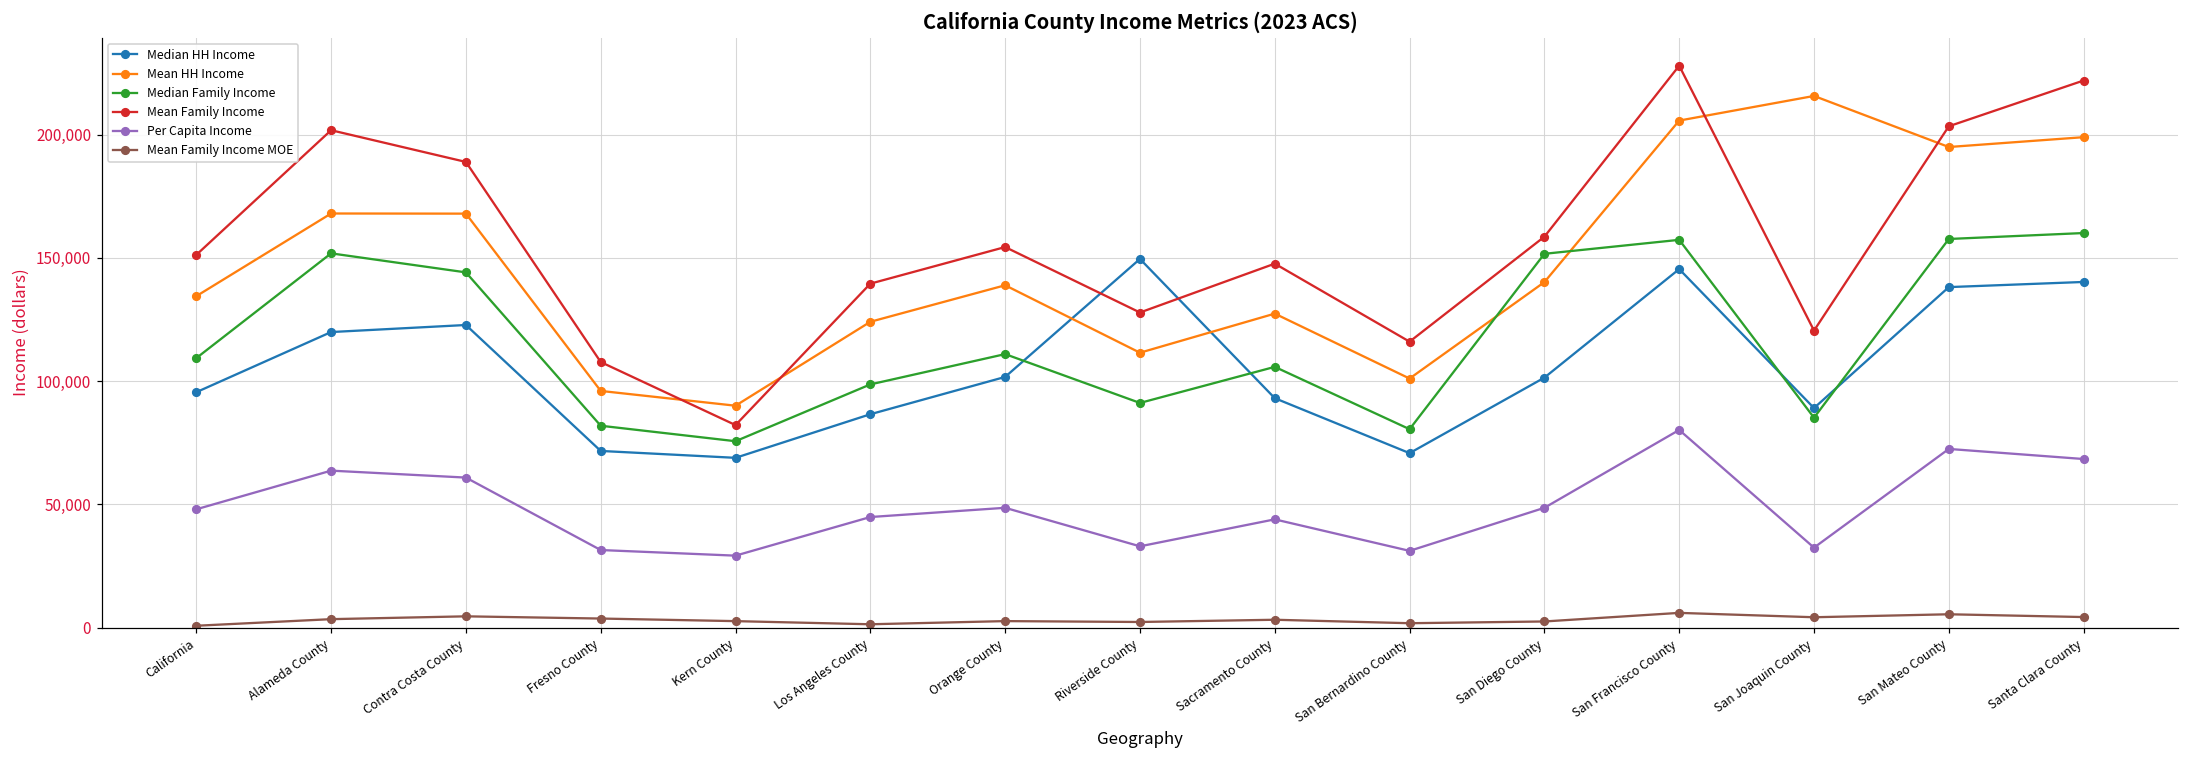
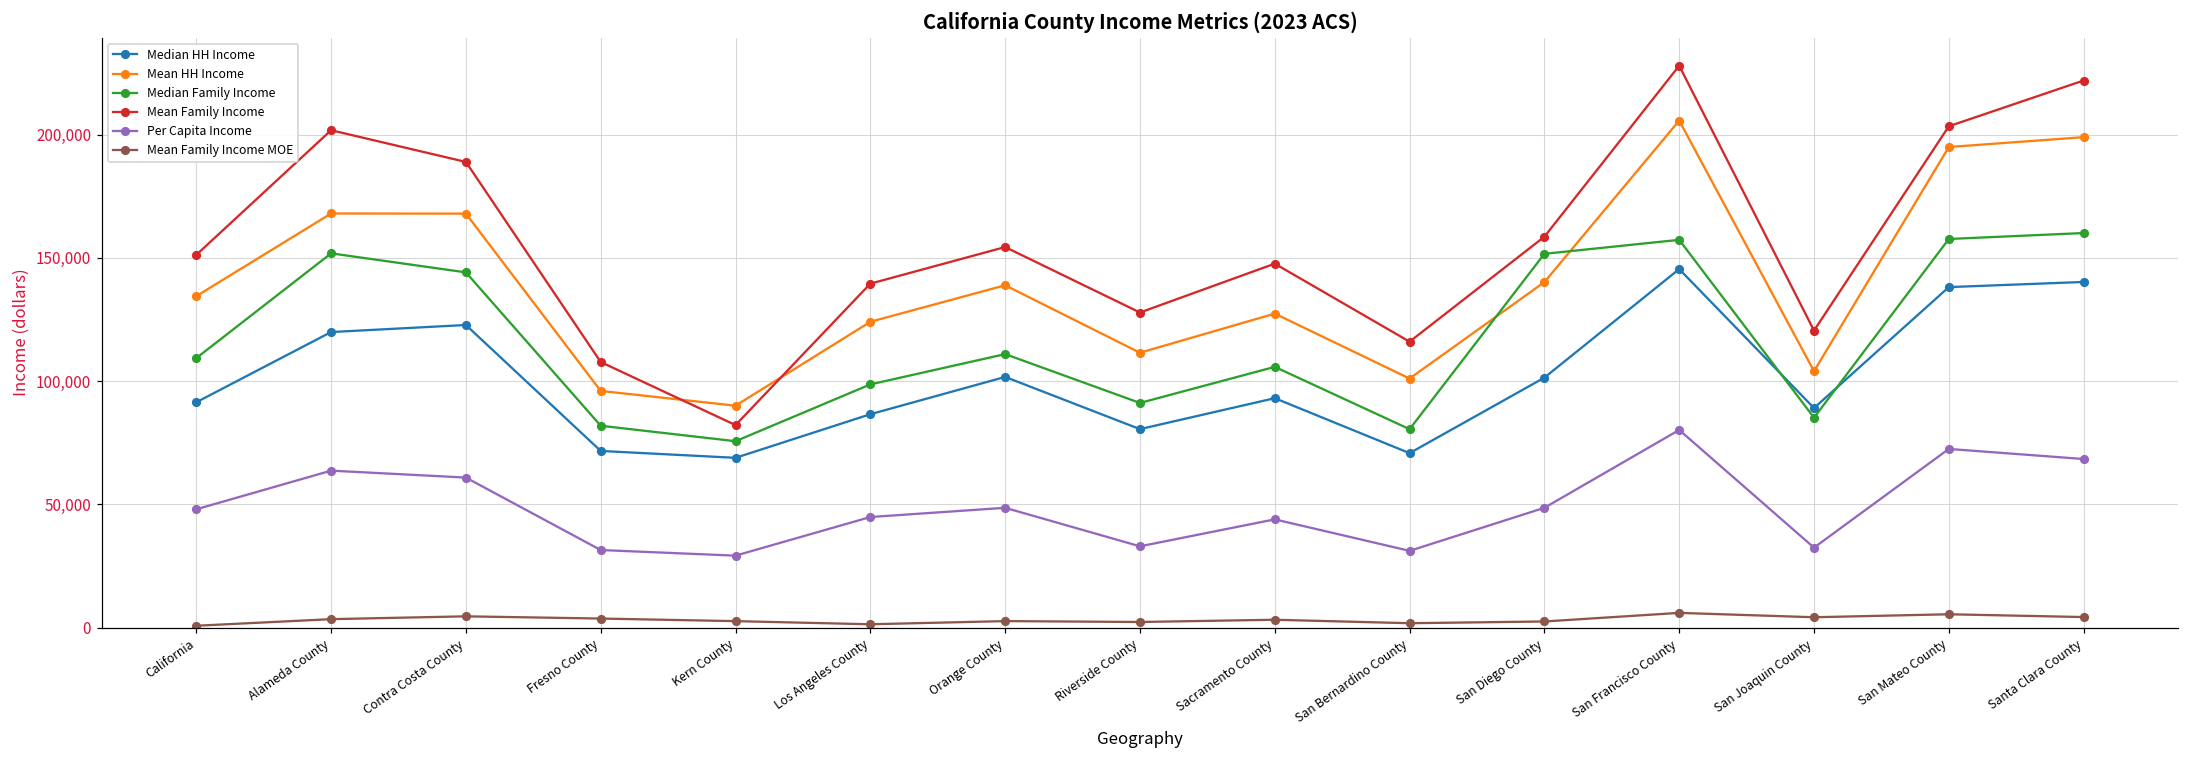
  {
    "Median HH Income": {
-     "California": "96,000",
+     "California": "91,000",
      "Alameda County": "120,000",
      "Contra Costa County": "123,000",
      "Fresno County": "72,000",
      "Kern County": "69,000",
      "Los Angeles County": "87,000",
      "Orange County": "102,000",
-     "Riverside County": "150,000",
+     "Riverside County": "81,000",
      "Sacramento County": "93,000",
      "San Bernardino County": "71,000",
      "San Diego County": "101,000",
      "San Francisco County": "145,000",
      "San Joaquin County": "89,000",
      "San Mateo County": "138,000",
      "Santa Clara County": "140,000"
    },
    "Mean HH Income": {
      "California": "134,000",
      "Alameda County": "168,000",
      "Contra Costa County": "168,000",
      "Fresno County": "96,000",
      "Kern County": "90,000",
      "Los Angeles County": "124,000",
      "Orange County": "139,000",
      "Riverside County": "112,000",
      "Sacramento County": "127,000",
      "San Bernardino County": "101,000",
      "San Diego County": "140,000",
      "San Francisco County": "206,000",
-     "San Joaquin County": "216,000",
+     "San Joaquin County": "104,000",
      "San Mateo County": "195,000",
      "Santa Clara County": "199,000"
    },
    "Median Family Income": {
      "California": "109,000",
      "Alameda County": "152,000",
      "Contra Costa County": "144,000",
      "Fresno County": "82,000",
      "Kern County": "76,000",
      "Los Angeles County": "99,000",
      "Orange County": "111,000",
      "Riverside County": "91,000",
      "Sacramento County": "106,000",
      "San Bernardino County": "81,000",
      "San Diego County": "152,000",
      "San Francisco County": "157,000",
      "San Joaquin County": "85,000",
      "San Mateo County": "158,000",
      "Santa Clara County": "160,000"
    },
    "Mean Family Income": {
      "California": "151,000",
      "Alameda County": "202,000",
      "Contra Costa County": "189,000",
      "Fresno County": "108,000",
      "Kern County": "82,000",
      "Los Angeles County": "140,000",
      "Orange County": "154,000",
      "Riverside County": "128,000",
      "Sacramento County": "148,000",
      "San Bernardino County": "116,000",
      "San Diego County": "159,000",
      "San Francisco County": "228,000",
      "San Joaquin County": "121,000",
      "San Mateo County": "203,000",
      "Santa Clara County": "222,000"
    },
    "Per Capita Income": {
      "California": "48,000",
      "Alameda County": "64,000",
      "Contra Costa County": "61,000",
      "Fresno County": "31,000",
      "Kern County": "29,000",
      "Los Angeles County": "45,000",
      "Orange County": "49,000",
      "Riverside County": "33,000",
      "Sacramento County": "44,000",
      "San Bernardino County": "31,000",
      "San Diego County": "49,000",
      "San Francisco County": "80,000",
      "San Joaquin County": "32,000",
      "San Mateo County": "73,000",
      "Santa Clara County": "68,000"
    },
    "Mean Family Income MOE": {
      "California": "1,000",
      "Alameda County": "3,000",
      "Contra Costa County": "5,000",
      "Fresno County": "4,000",
      "Kern County": "3,000",
      "Los Angeles County": "1,000",
      "Orange County": "3,000",
      "Riverside County": "2,000",
      "Sacramento County": "3,000",
      "San Bernardino County": "2,000",
      "San Diego County": "2,000",
      "San Francisco County": "6,000",
      "San Joaquin County": "4,000",
      "San Mateo County": "5,000",
      "Santa Clara County": "4,000"
    }
  }
